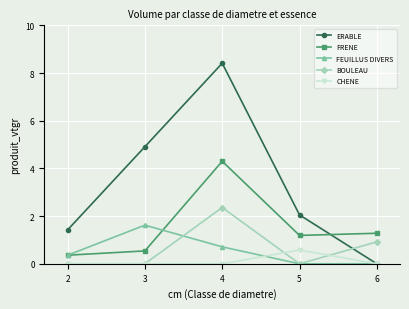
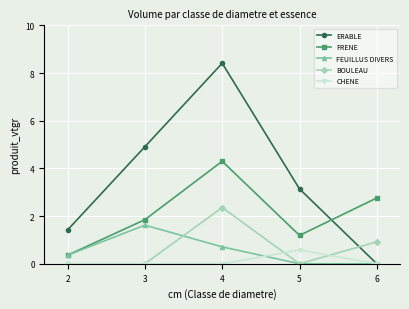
  {
    "ERABLE": {
      "2": 1.4,
      "3": 4.9,
      "4": 8.4,
-     "5": 2.1
+     "5": 3.1
    },
    "FRENE": {
-     "3": 0.5,
+     "3": 1.9,
      "4": 4.3,
      "5": 1.2,
-     "6": 1.3
+     "6": 2.8
    }
  }
